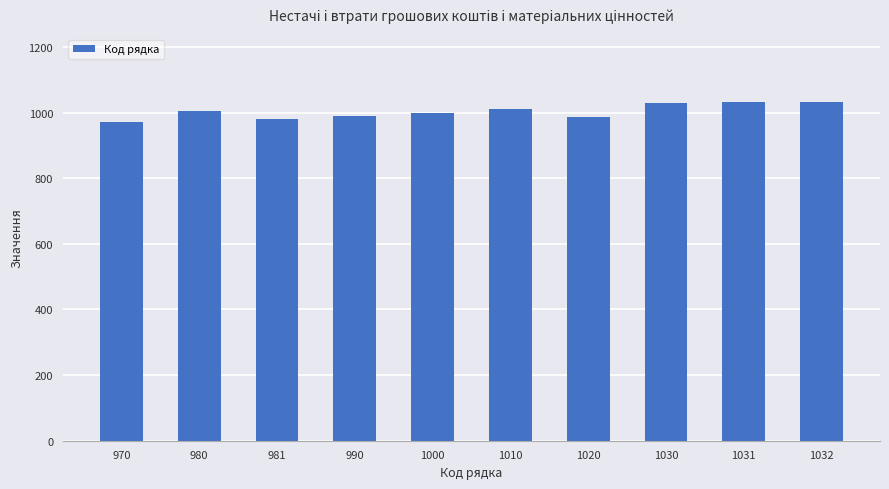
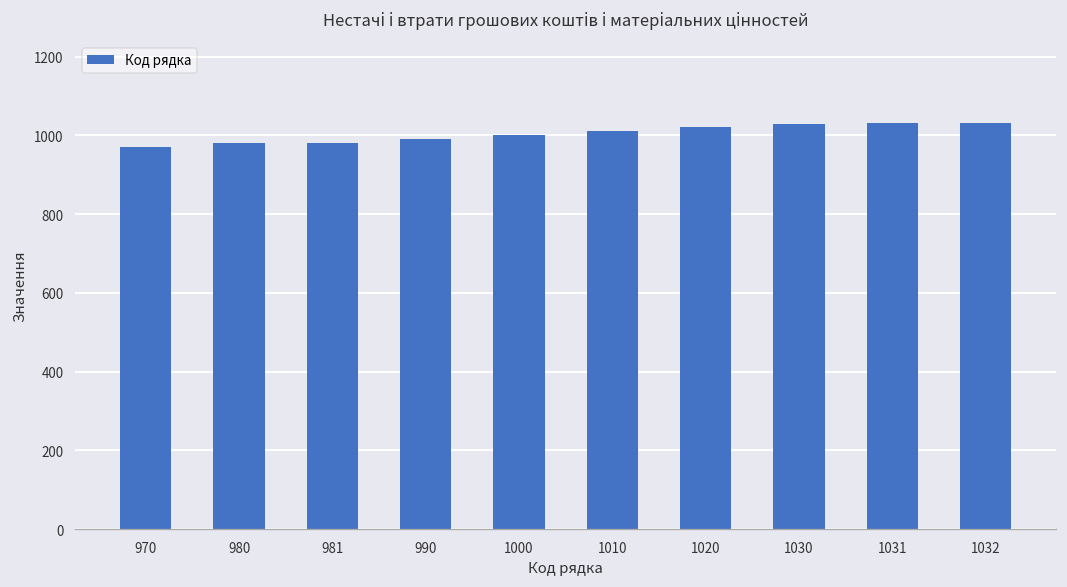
  {
    "970": 970,
-   "980": 1010,
+   "980": 980,
    "981": 980,
    "990": 990,
    "1000": 1000,
    "1010": 1010,
-   "1020": 990,
+   "1020": 1020,
    "1030": 1030,
    "1031": 1030,
    "1032": 1030
  }
